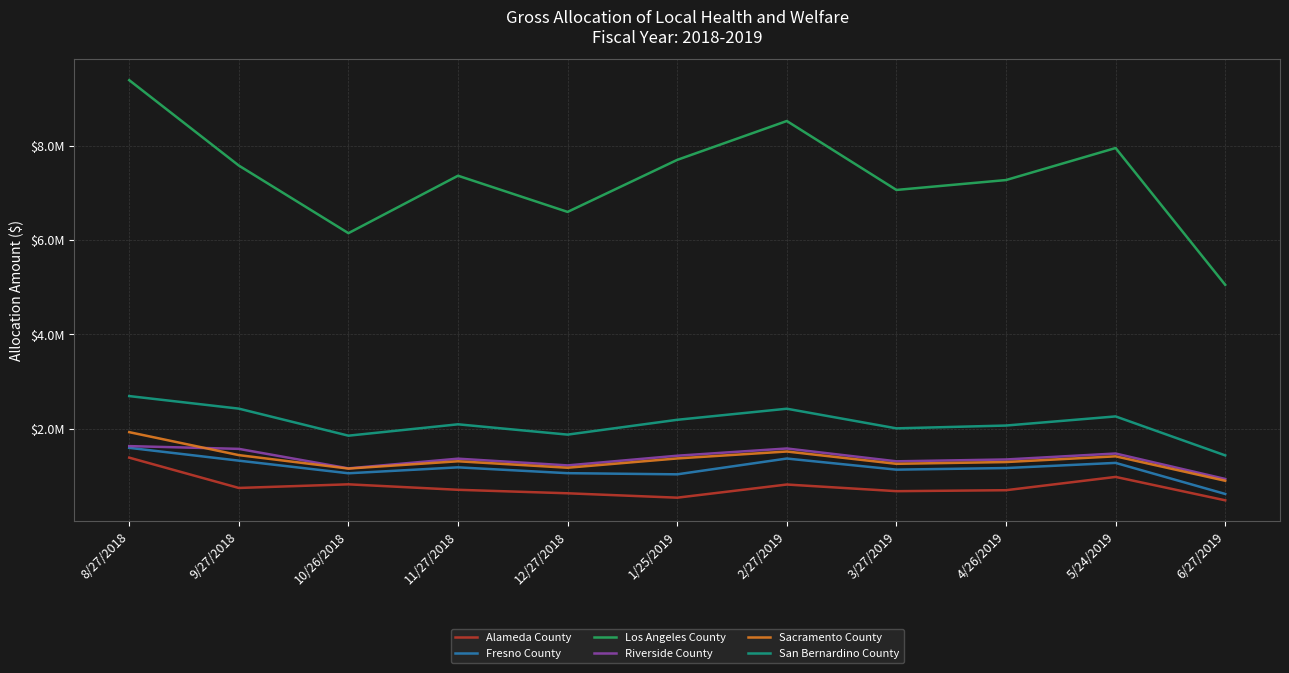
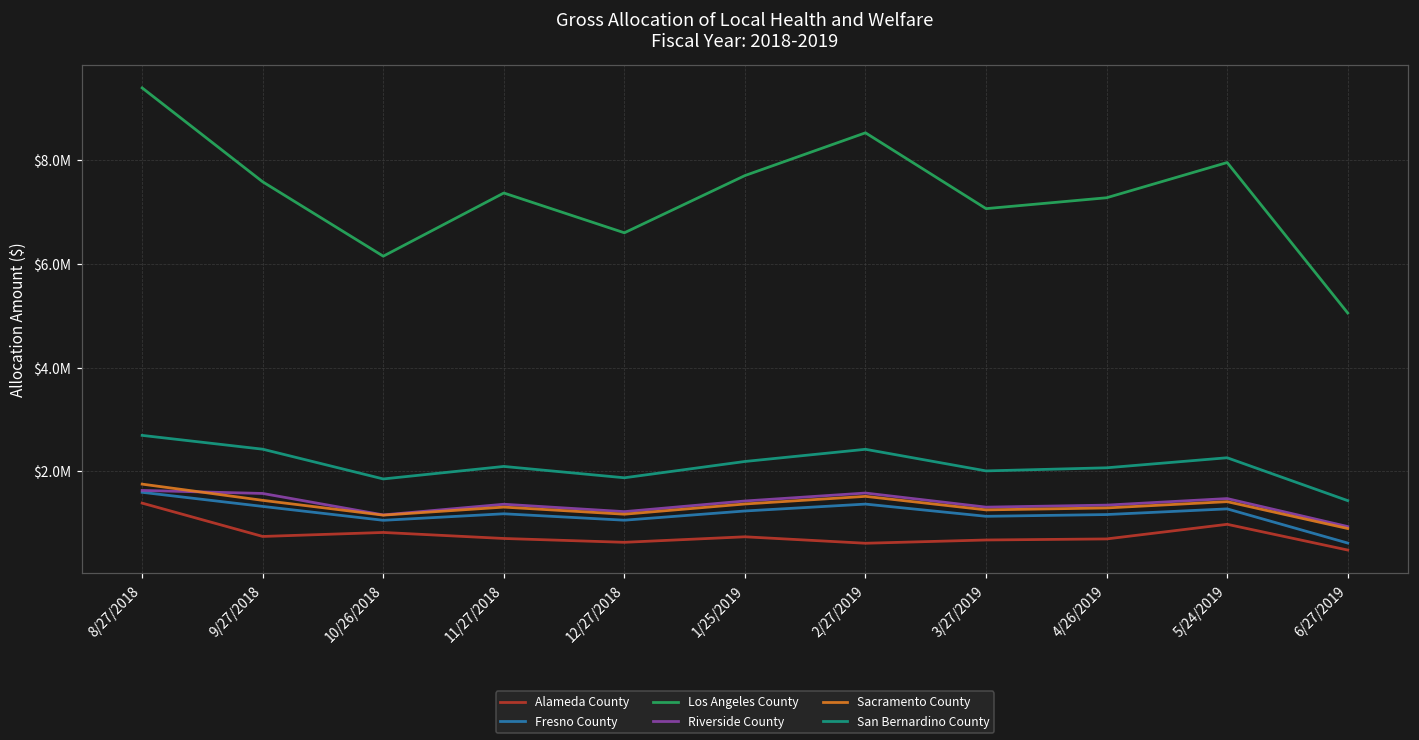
  {
    "Alameda County": {
      "8/27/2018": "$1400000",
      "9/27/2018": "$700000",
      "10/26/2018": "$800000",
      "11/27/2018": "$700000",
      "12/27/2018": "$600000",
-     "1/25/2019": "$500000",
-     "2/27/2019": "$800000",
+     "1/25/2019": "$700000",
+     "2/27/2019": "$600000",
      "3/27/2019": "$700000",
      "4/26/2019": "$700000",
      "5/24/2019": "$1000000",
      "6/27/2019": "$500000"
    },
    "Fresno County": {
      "9/27/2018": "$1300000",
      "10/26/2018": "$1100000",
      "11/27/2018": "$1200000",
      "12/27/2018": "$1100000",
-     "1/25/2019": "$1000000",
+     "1/25/2019": "$1200000",
      "2/27/2019": "$1400000",
      "3/27/2019": "$1100000",
      "4/26/2019": "$1200000",
      "5/24/2019": "$1300000",
      "6/27/2019": "$600000"
    },
    "Riverside County": {
      "9/27/2018": "$1600000",
      "11/27/2018": "$1400000",
      "1/25/2019": "$1400000",
      "2/27/2019": "$1600000",
      "5/24/2019": "$1500000"
    },
    "Sacramento County": {
-     "8/27/2018": "$1900000",
+     "8/27/2018": "$1800000",
      "9/27/2018": "$1400000",
      "11/27/2018": "$1300000",
      "1/25/2019": "$1400000",
      "2/27/2019": "$1500000",
      "5/24/2019": "$1400000"
    }
  }
